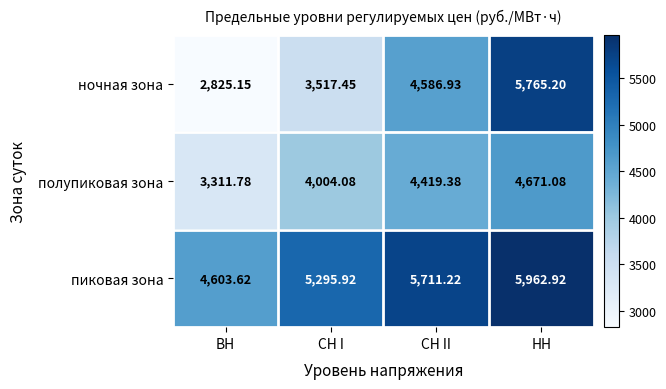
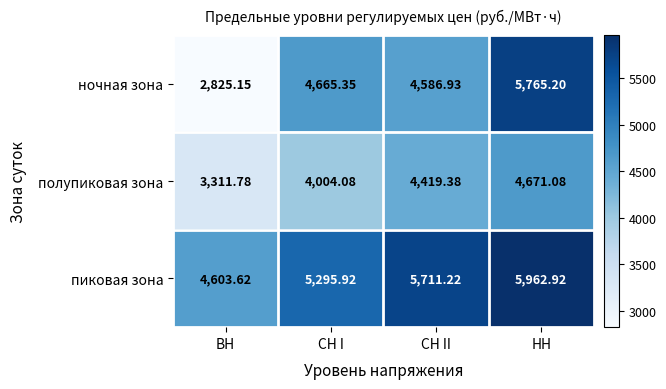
  {
    "ночная зона": {
      "ВН": "2,825.15",
-     "СН I": "3,517.45",
+     "СН I": "4,665.35",
      "СН II": "4,586.93",
      "НН": "5,765.20"
    },
    "полупиковая зона": {
      "ВН": "3,311.78",
      "СН I": "4,004.08",
      "СН II": "4,419.38",
      "НН": "4,671.08"
    },
    "пиковая зона": {
      "ВН": "4,603.62",
      "СН I": "5,295.92",
      "СН II": "5,711.22",
      "НН": "5,962.92"
    }
  }
